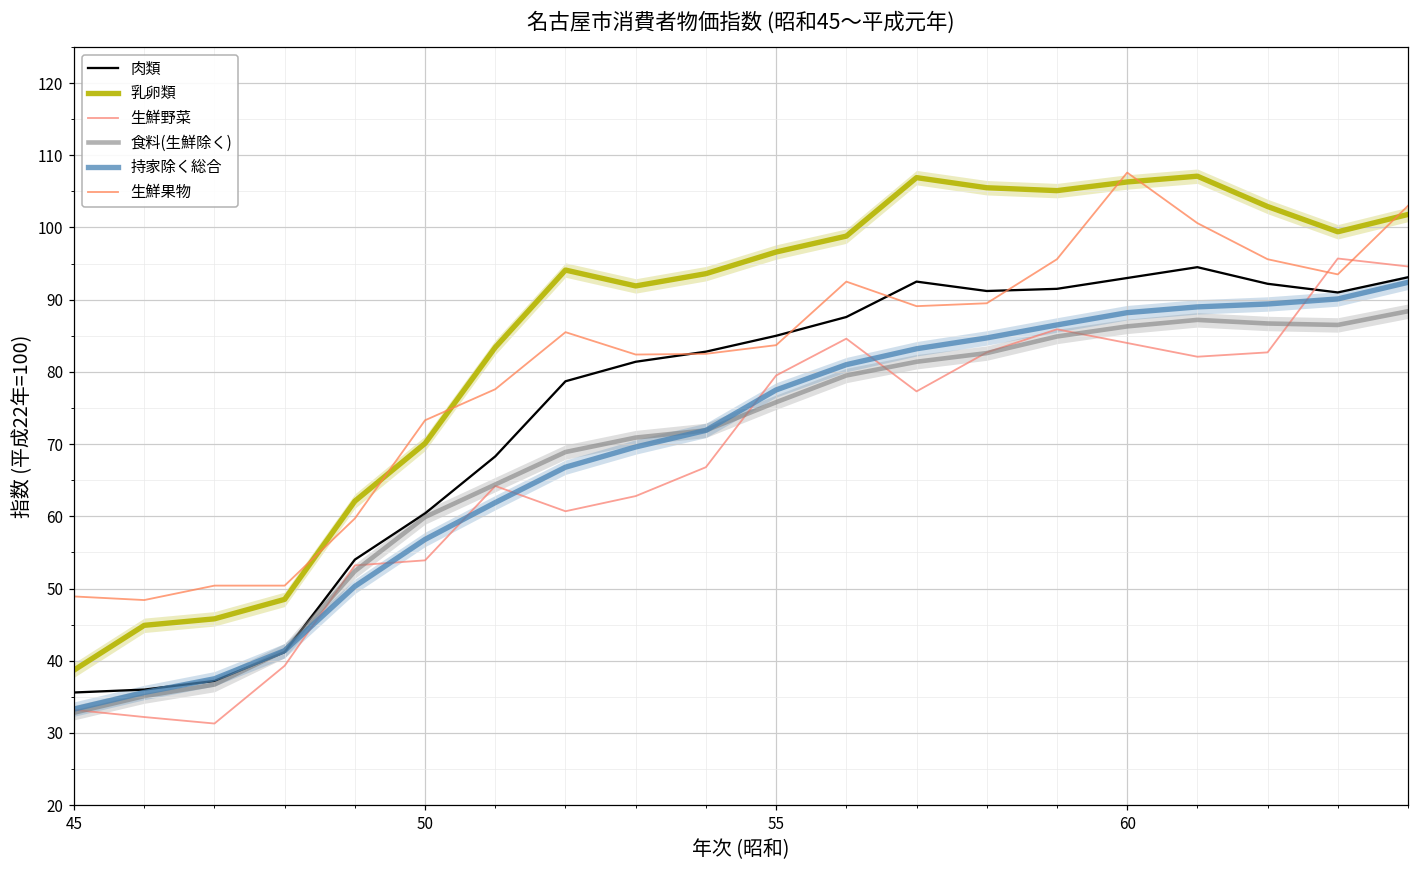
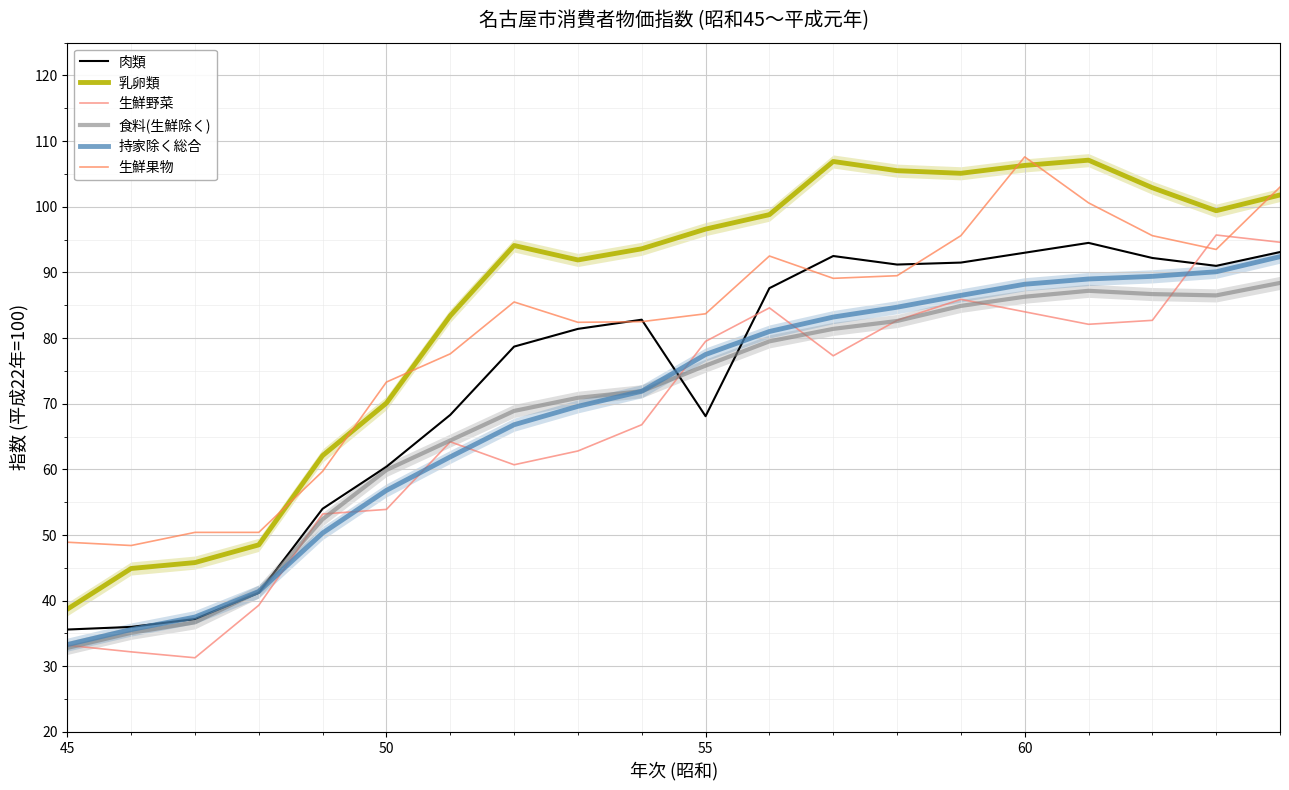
  {
    "肉類": {
      "45": 36,
      "50": 60,
-     "55": 85,
+     "55": 68,
      "60": 93
    }
  }
